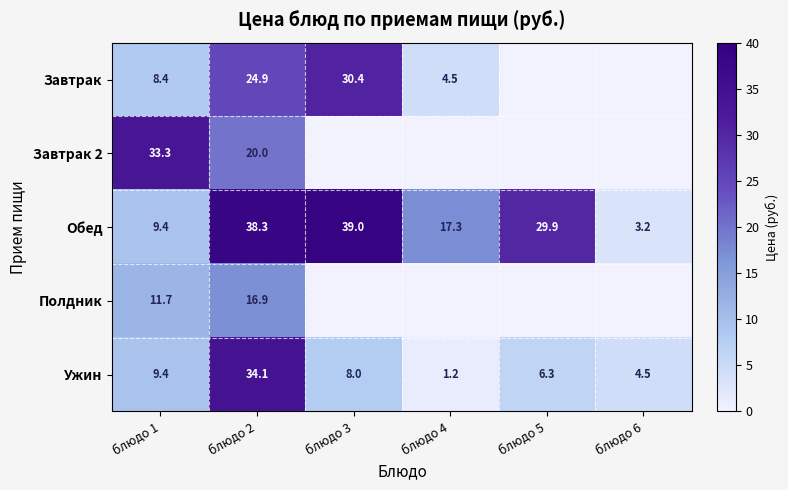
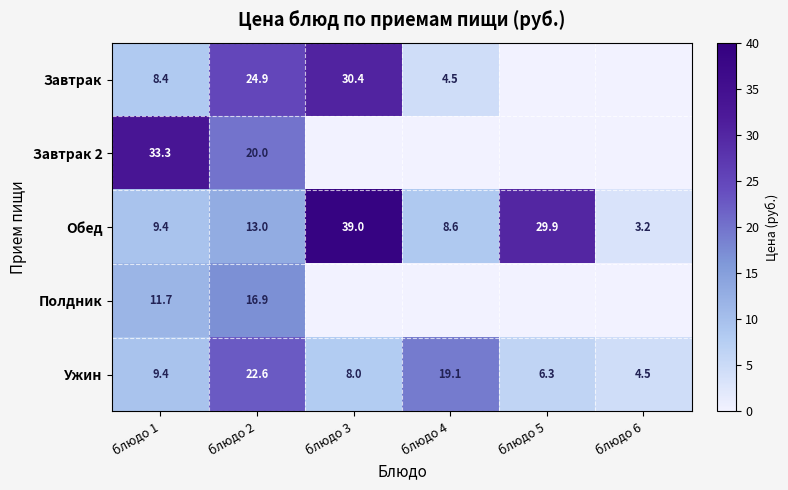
  {
    "Завтрак": {
      "блюдо 1": 8.4,
      "блюдо 2": 24.9,
      "блюдо 3": 30.4,
      "блюдо 4": 4.5
    },
    "Завтрак 2": {
      "блюдо 1": 33.3,
      "блюдо 2": 20.0
    },
    "Обед": {
      "блюдо 1": 9.4,
-     "блюдо 2": 38.3,
+     "блюдо 2": 13.0,
      "блюдо 3": 39.0,
-     "блюдо 4": 17.3,
+     "блюдо 4": 8.6,
      "блюдо 5": 29.9,
      "блюдо 6": 3.2
    },
    "Полдник": {
      "блюдо 1": 11.7,
      "блюдо 2": 16.9
    },
    "Ужин": {
      "блюдо 1": 9.4,
-     "блюдо 2": 34.1,
+     "блюдо 2": 22.6,
      "блюдо 3": 8.0,
-     "блюдо 4": 1.2,
+     "блюдо 4": 19.1,
      "блюдо 5": 6.3,
      "блюдо 6": 4.5
    }
  }
